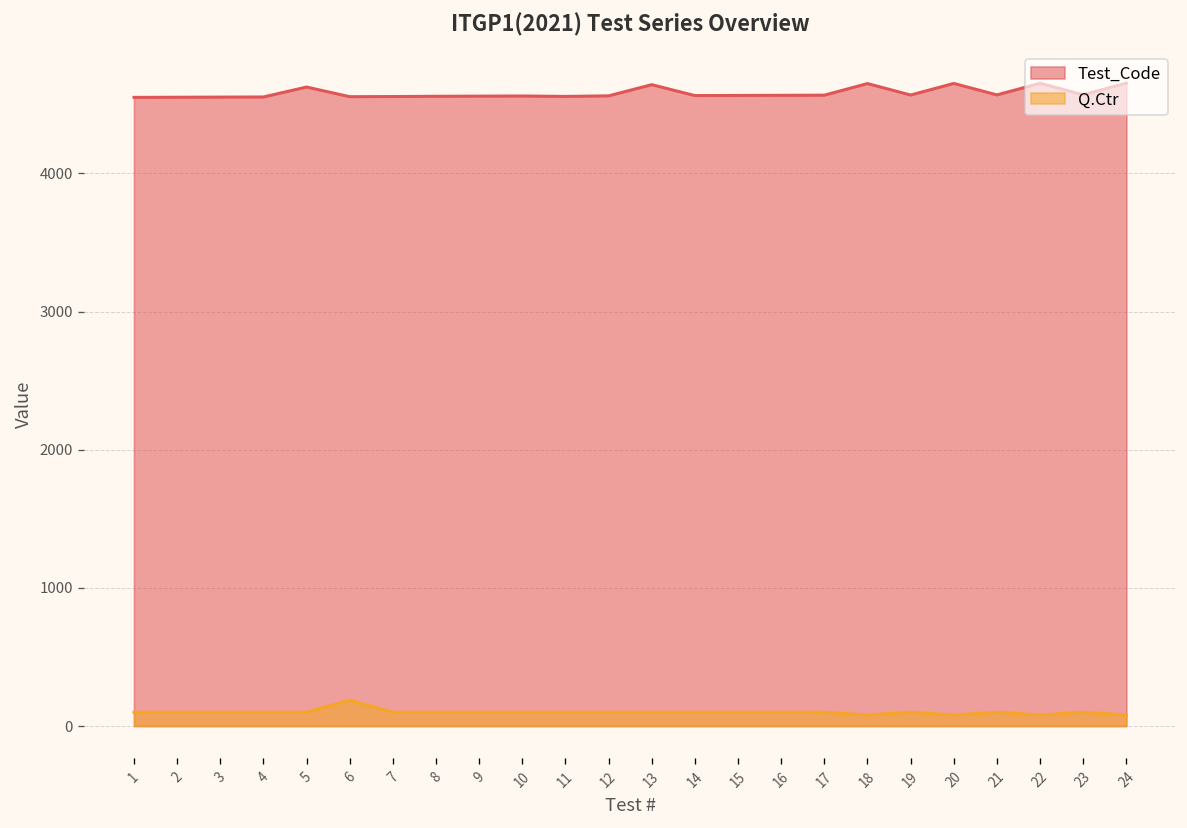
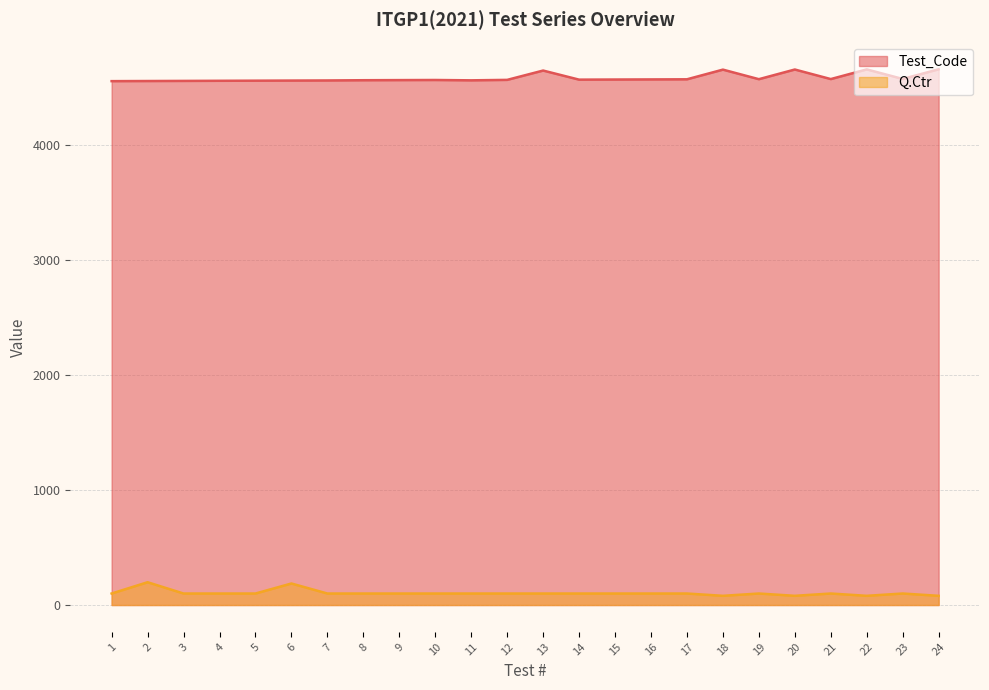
  {
    "Test_Code": {
      "1": 4550,
      "2": 4550,
      "3": 4550,
      "4": 4550,
-     "5": 4630,
+     "5": 4560,
      "6": 4560,
      "7": 4560,
      "8": 4560,
      "9": 4560,
      "10": 4560,
      "11": 4560,
      "12": 4560,
      "13": 4640,
      "14": 4560,
      "15": 4570,
      "16": 4570,
      "17": 4570,
      "18": 4650,
      "19": 4570,
      "20": 4650,
      "21": 4570
    },
    "Q.Ctr": {
      "1": 100,
-     "2": 100,
+     "2": 200,
      "3": 100,
      "4": 100,
      "5": 100,
      "6": 190,
      "7": 100,
      "8": 100,
      "9": 100,
      "10": 100,
      "11": 100,
      "12": 100,
      "13": 100,
      "14": 100,
      "15": 100,
      "16": 100,
      "17": 100,
      "18": 80,
      "19": 100,
      "20": 80,
      "21": 100,
      "22": 80,
      "23": 100,
      "24": 80
    }
  }
